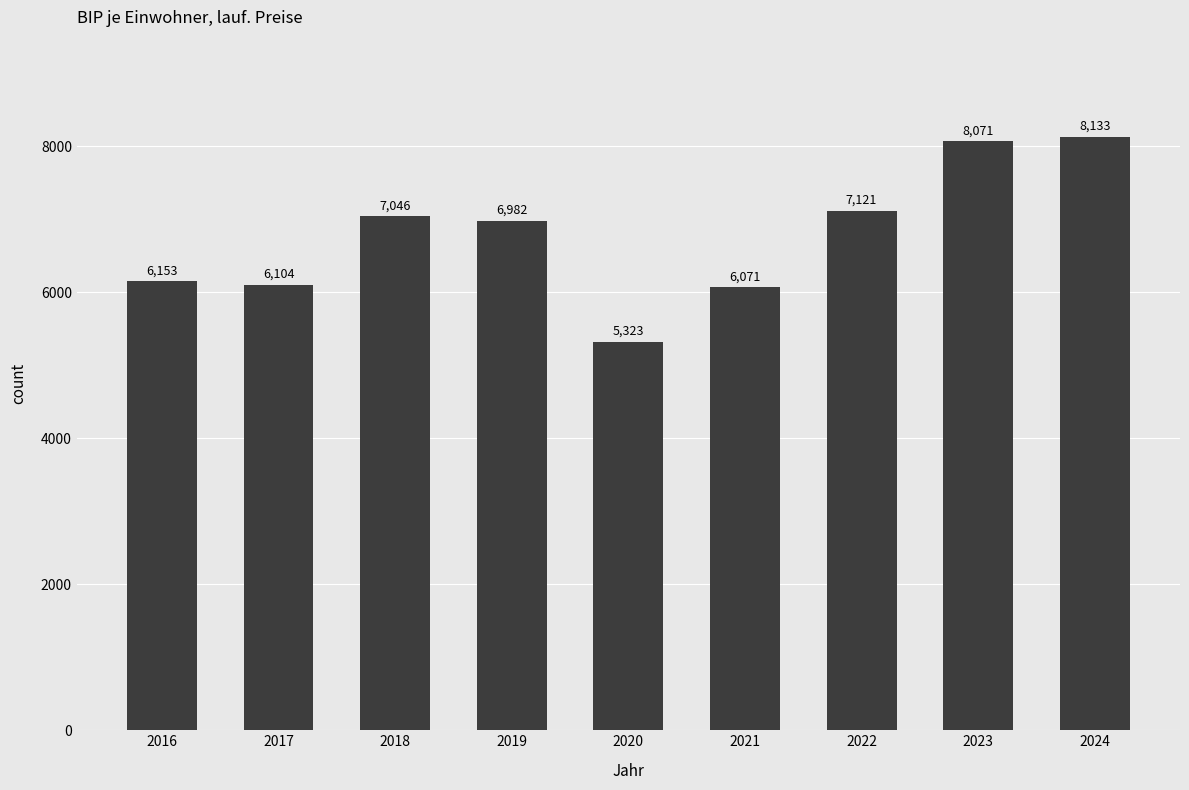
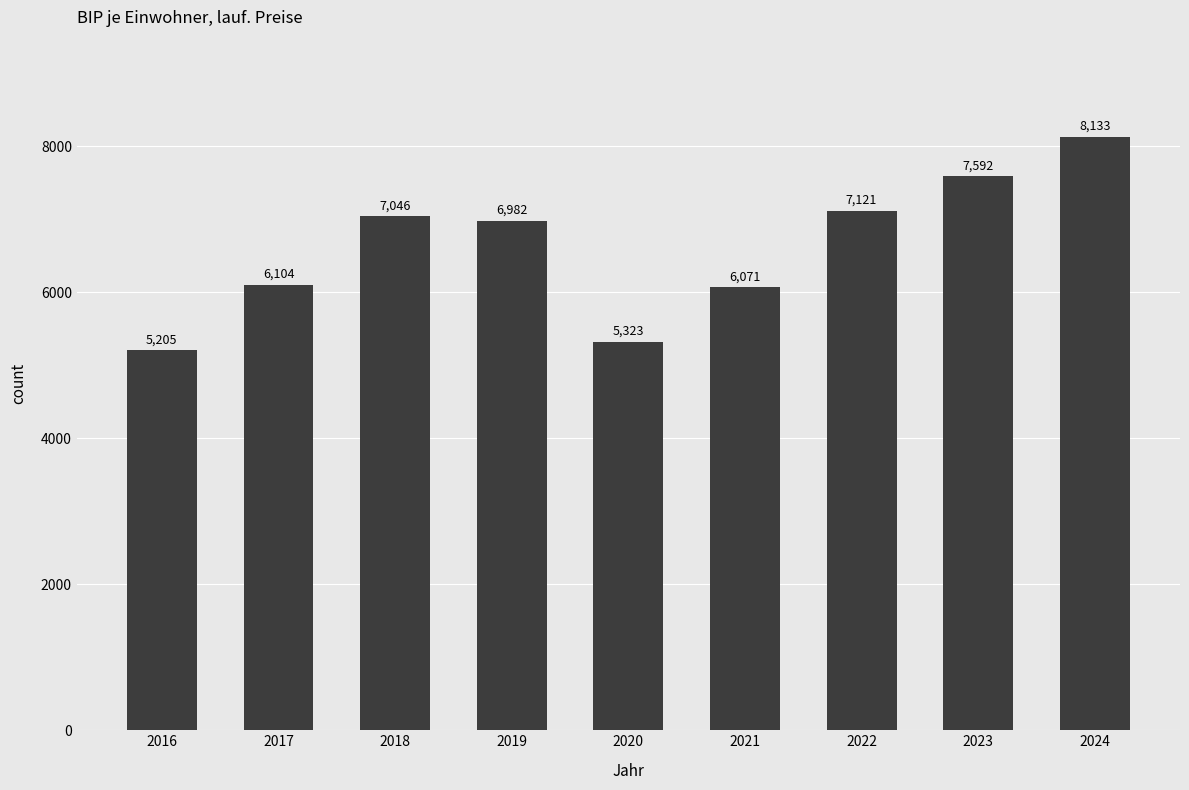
  {
-   "2016": "6,153",
+   "2016": "5,205",
    "2017": "6,104",
    "2018": "7,046",
    "2019": "6,982",
    "2020": "5,323",
    "2021": "6,071",
    "2022": "7,121",
-   "2023": "8,071",
+   "2023": "7,592",
    "2024": "8,133"
  }
